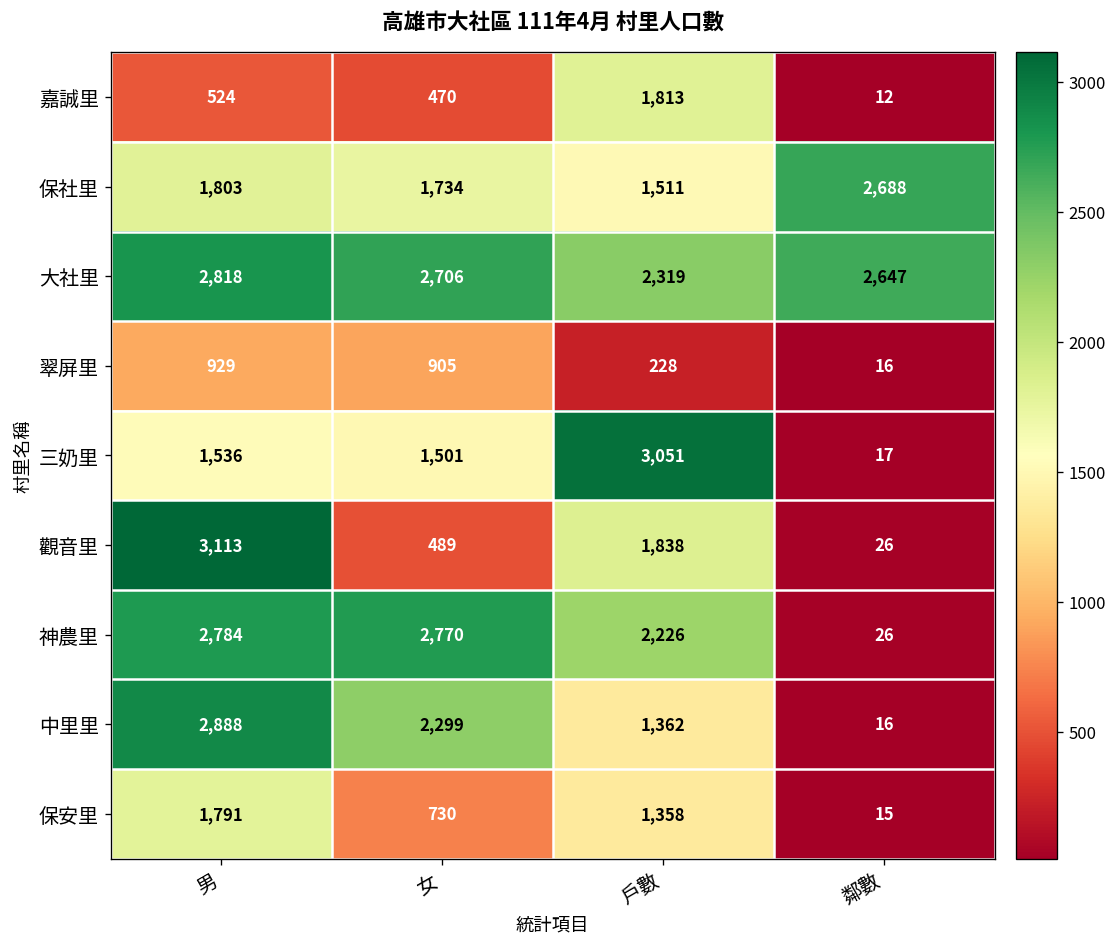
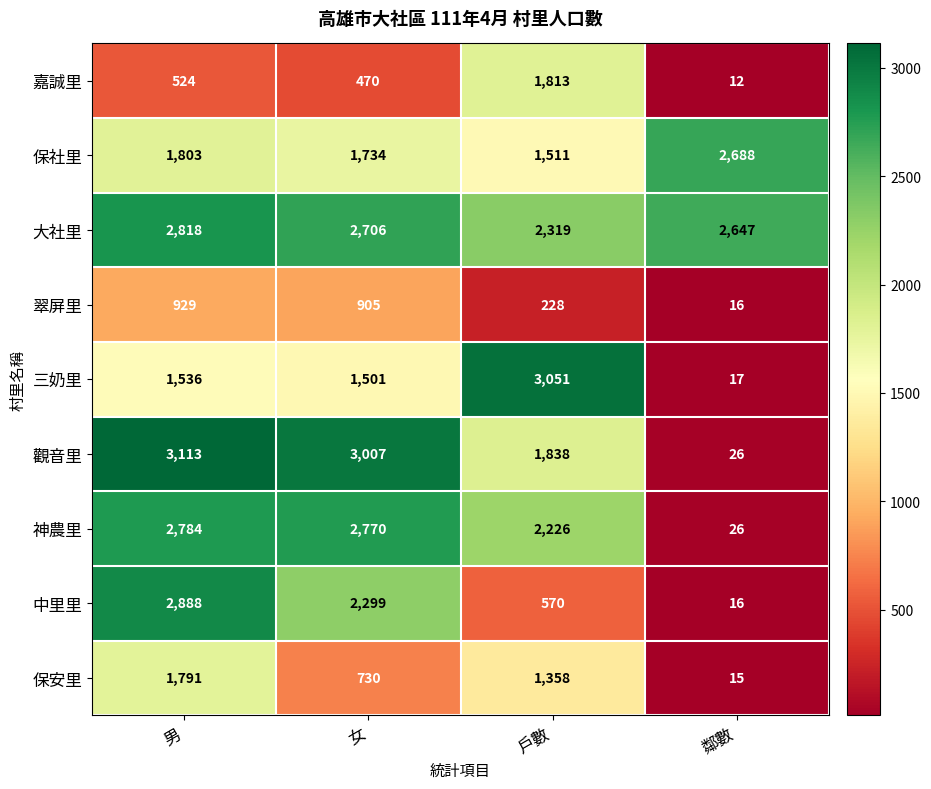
  {
    "嘉誠里": {
      "男": "524",
      "女": "470",
      "戶數": "1,813",
      "鄰數": "12"
    },
    "保社里": {
      "男": "1,803",
      "女": "1,734",
      "戶數": "1,511",
      "鄰數": "2,688"
    },
    "大社里": {
      "男": "2,818",
      "女": "2,706",
      "戶數": "2,319",
      "鄰數": "2,647"
    },
    "翠屏里": {
      "男": "929",
      "女": "905",
      "戶數": "228",
      "鄰數": "16"
    },
    "三奶里": {
      "男": "1,536",
      "女": "1,501",
      "戶數": "3,051",
      "鄰數": "17"
    },
    "觀音里": {
      "男": "3,113",
-     "女": "489",
+     "女": "3,007",
      "戶數": "1,838",
      "鄰數": "26"
    },
    "神農里": {
      "男": "2,784",
      "女": "2,770",
      "戶數": "2,226",
      "鄰數": "26"
    },
    "中里里": {
      "男": "2,888",
      "女": "2,299",
-     "戶數": "1,362",
+     "戶數": "570",
      "鄰數": "16"
    },
    "保安里": {
      "男": "1,791",
      "女": "730",
      "戶數": "1,358",
      "鄰數": "15"
    }
  }
